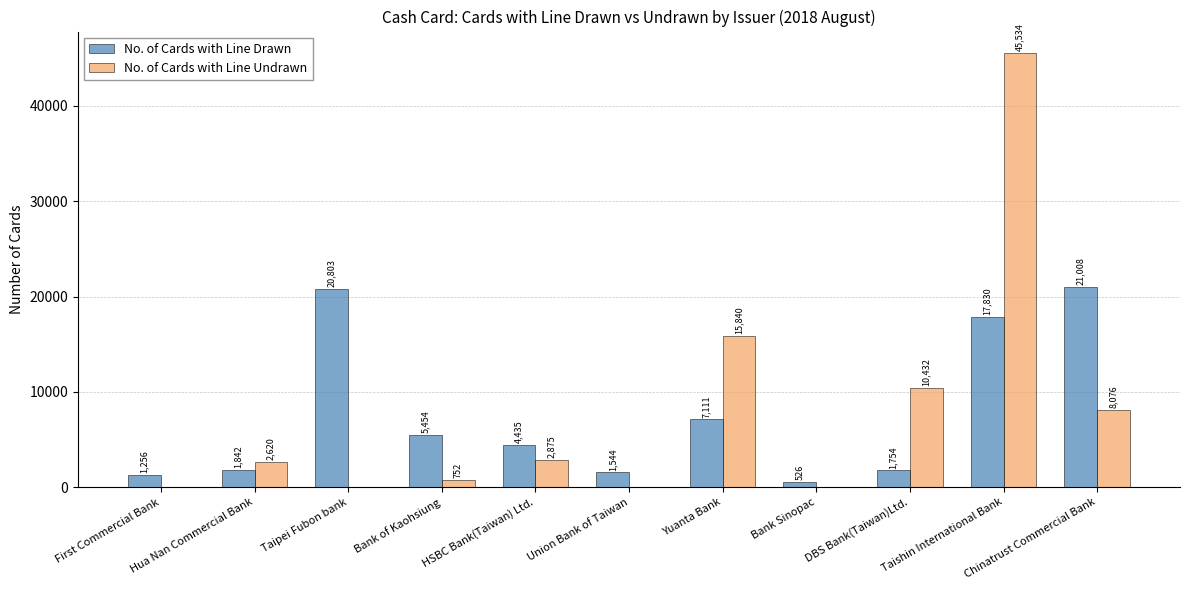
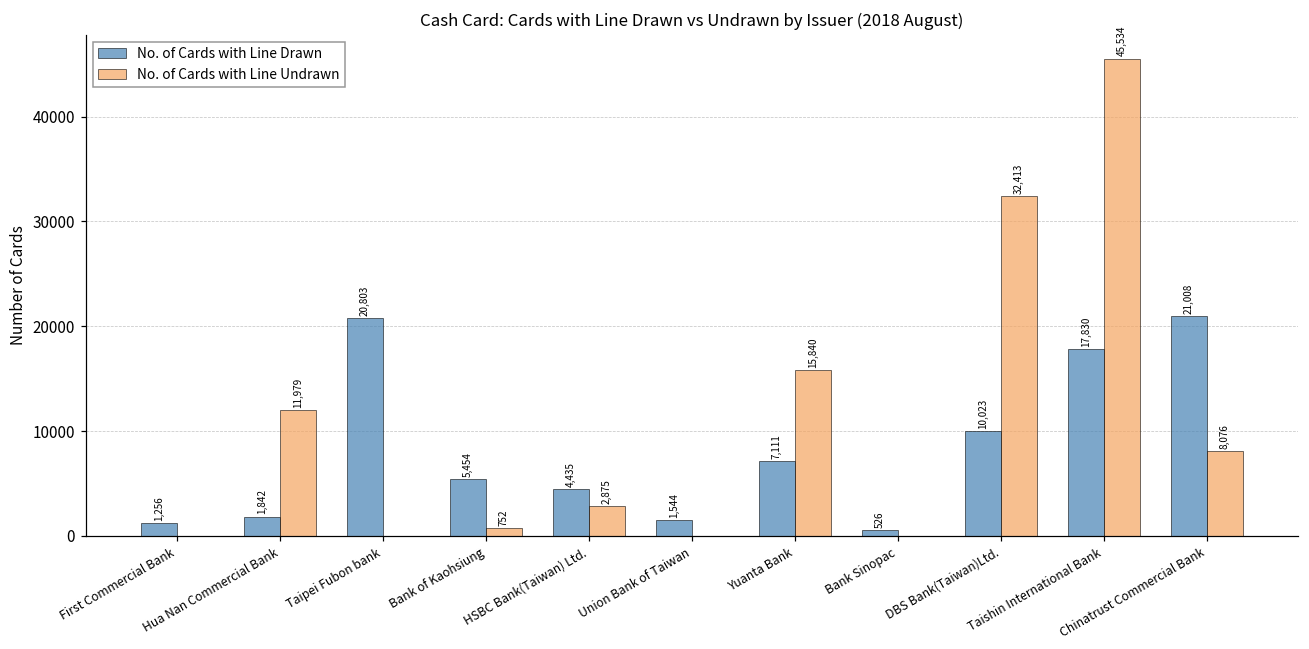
  {
    "No. of Cards with Line Drawn": {
      "First Commercial Bank": "1,256",
      "Hua Nan Commercial Bank": "1,842",
      "Taipei Fubon bank": "20,803",
      "Bank of Kaohsiung": "5,454",
      "HSBC Bank(Taiwan) Ltd.": "4,435",
      "Union Bank of Taiwan": "1,544",
      "Yuanta Bank": "7,111",
      "Bank Sinopac": "526",
-     "DBS Bank(Taiwan)Ltd.": "1,754",
+     "DBS Bank(Taiwan)Ltd.": "10,023",
      "Taishin International Bank": "17,830",
      "Chinatrust Commercial Bank": "21,008"
    },
    "No. of Cards with Line Undrawn": {
-     "Hua Nan Commercial Bank": "2,620",
+     "Hua Nan Commercial Bank": "11,979",
      "Bank of Kaohsiung": "752",
      "HSBC Bank(Taiwan) Ltd.": "2,875",
      "Yuanta Bank": "15,840",
-     "DBS Bank(Taiwan)Ltd.": "10,432",
+     "DBS Bank(Taiwan)Ltd.": "32,413",
      "Taishin International Bank": "45,534",
      "Chinatrust Commercial Bank": "8,076"
    }
  }
